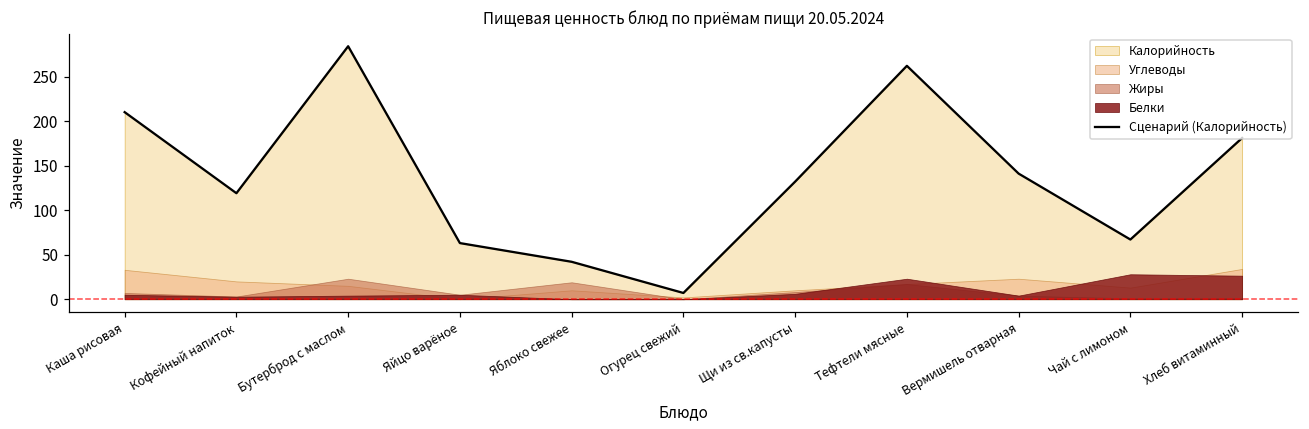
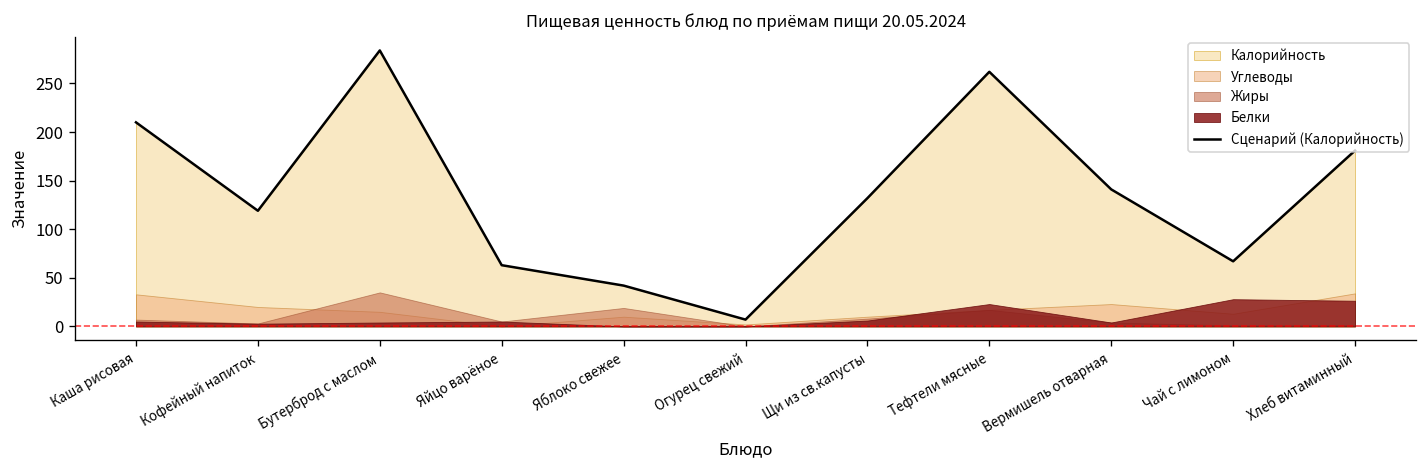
  {
    "Жиры": {
-     "Бутерброд с маслом": 20,
+     "Бутерброд с маслом": 40,
      "Яблоко свежее": 20
    },
    "Белки": {
      "Бутерброд с маслом": 0,
      "Яблоко свежее": 0,
      "Тефтели мясные": 20,
      "Чай с лимоном": 30,
      "Хлеб витаминный": 30
    }
  }
